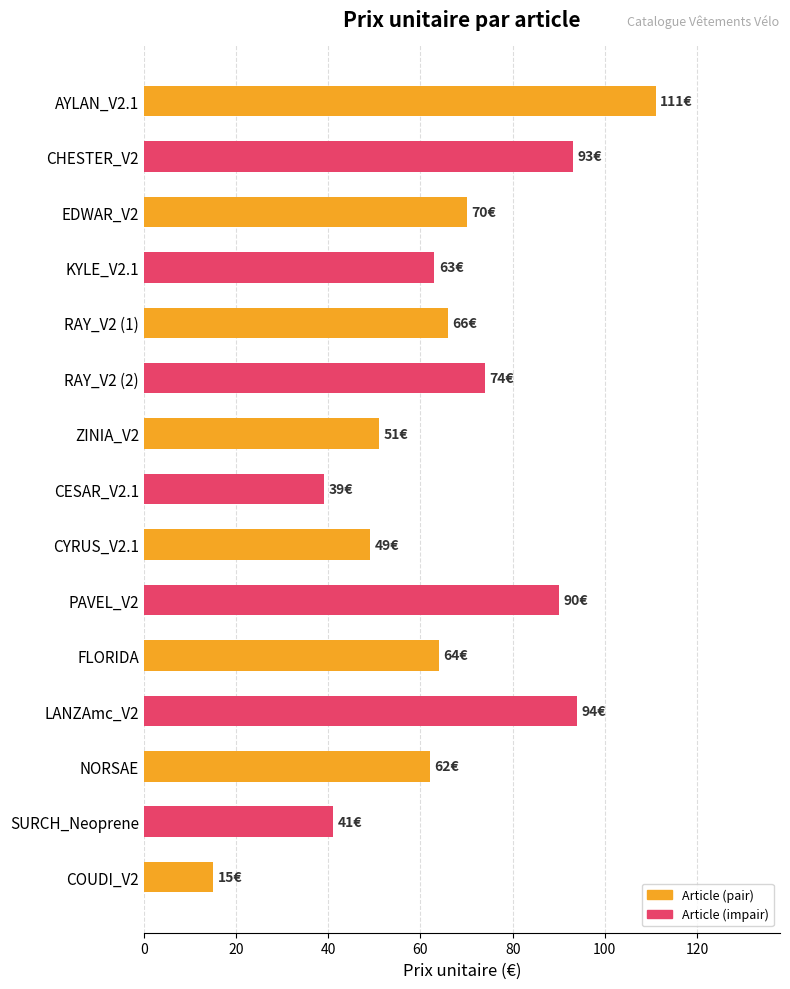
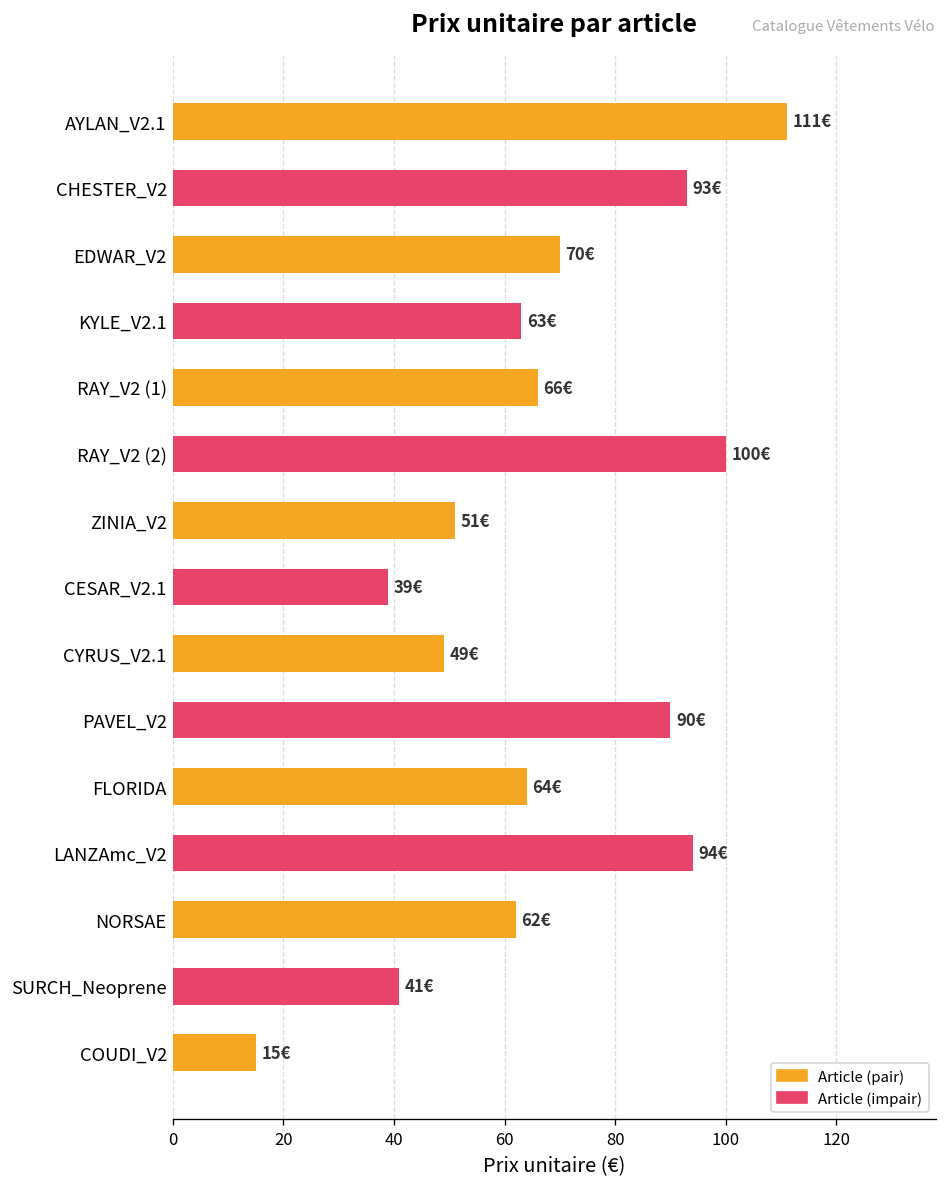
  {
    "AYLAN_V2.1": "111€",
    "CHESTER_V2": "93€",
    "EDWAR_V2": "70€",
    "KYLE_V2.1": "63€",
    "RAY_V2 (1)": "66€",
-   "RAY_V2 (2)": "74€",
+   "RAY_V2 (2)": "100€",
    "ZINIA_V2": "51€",
    "CESAR_V2.1": "39€",
    "CYRUS_V2.1": "49€",
    "PAVEL_V2": "90€",
    "FLORIDA": "64€",
    "LANZAmc_V2": "94€",
    "NORSAE": "62€",
    "SURCH_Neoprene": "41€",
    "COUDI_V2": "15€"
  }
